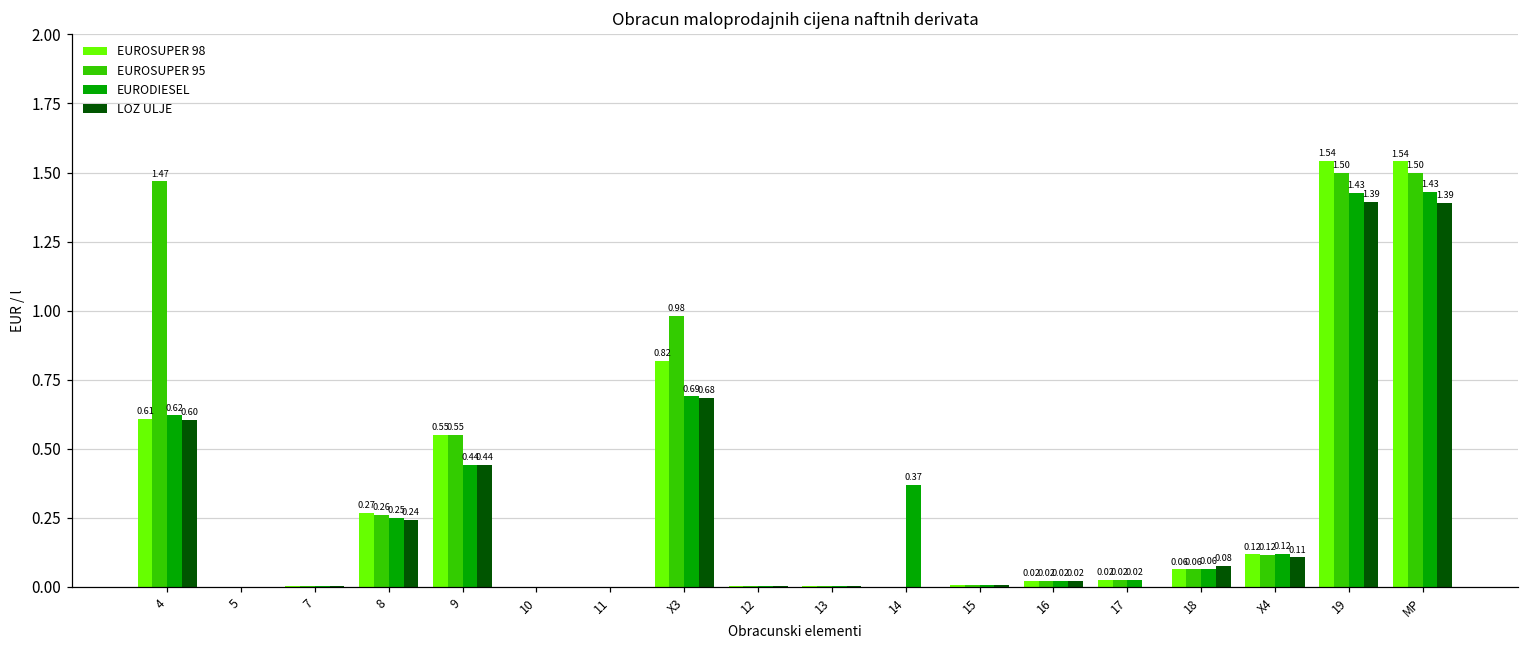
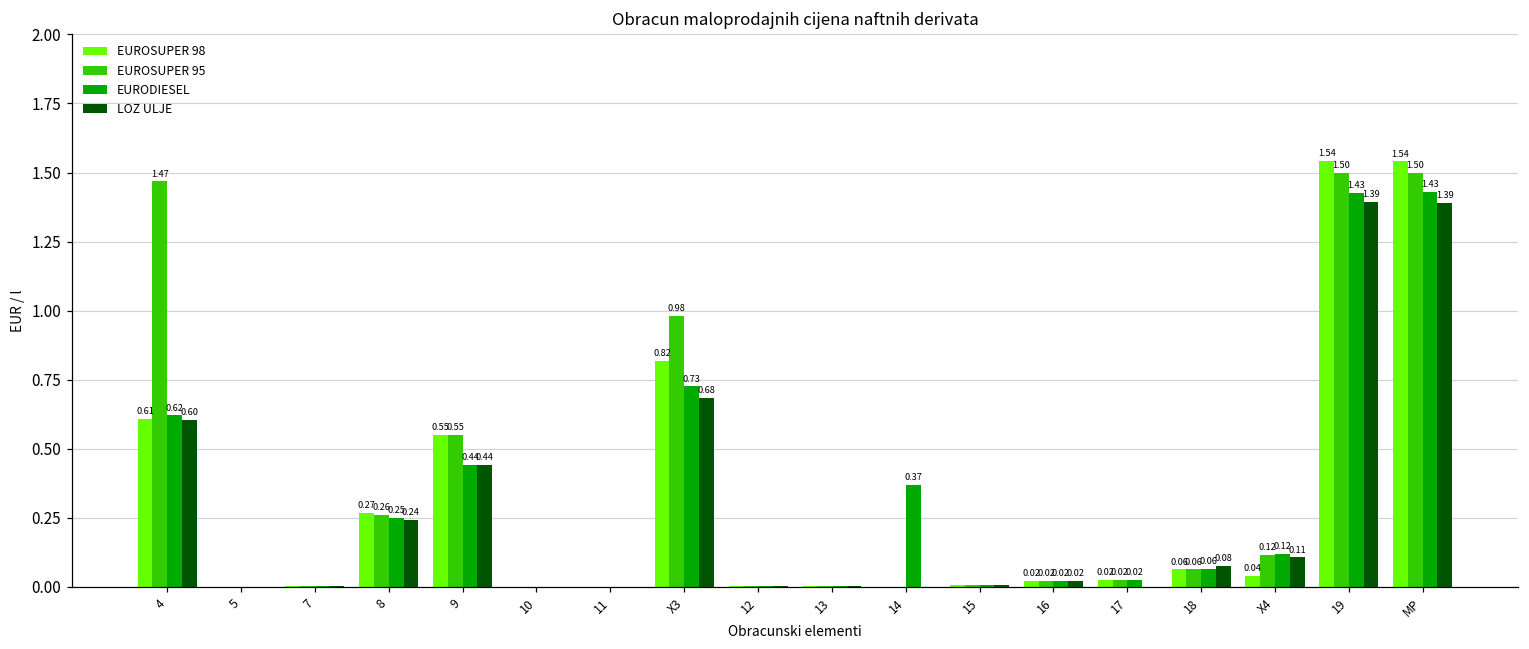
  {
    "EUROSUPER 98": {
      "4": 0.61,
      "8": 0.27,
      "X3": 0.82,
-     "X4": 0.12,
+     "X4": 0.04,
      "19": 1.54,
      "MP": 1.54
    },
    "EUROSUPER 95": {
      "4": 1.47,
      "8": 0.26,
      "X3": 0.98,
      "19": 1.50,
      "MP": 1.50
    },
    "EURODIESEL": {
      "4": 0.62,
      "8": 0.25,
-     "X3": 0.69,
+     "X3": 0.73,
      "14": 0.37,
      "19": 1.43,
      "MP": 1.43
    },
    "LOZ ULJE": {
      "4": 0.60,
      "8": 0.24,
      "X3": 0.68,
      "18": 0.08,
      "X4": 0.11,
      "19": 1.39,
      "MP": 1.39
    }
  }
